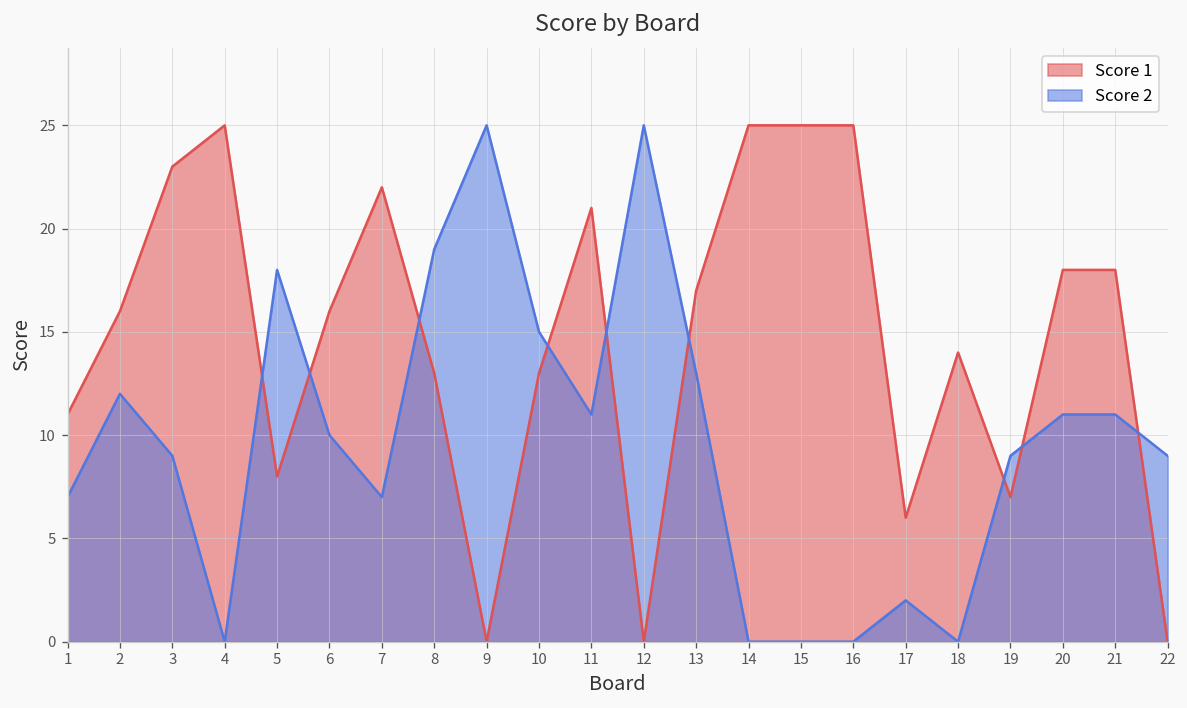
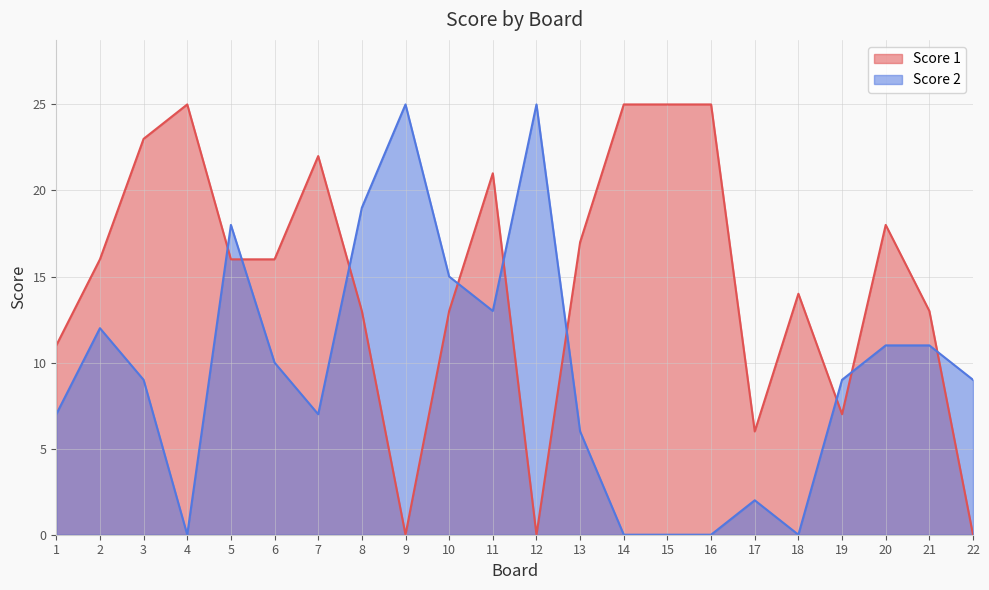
  {
    "Score 1": {
      "1": 11,
      "2": 16,
      "3": 23,
      "4": 25,
-     "5": 8,
+     "5": 16,
      "6": 16,
      "7": 22,
      "8": 13,
      "9": 0,
      "10": 13,
      "11": 21,
      "12": 0,
      "13": 17,
      "14": 25,
      "15": 25,
      "16": 25,
      "17": 6,
      "18": 14,
      "19": 7,
      "20": 18,
-     "21": 18,
+     "21": 13,
      "22": 0
    },
    "Score 2": {
      "1": 7,
      "2": 12,
      "3": 9,
      "4": 0,
      "5": 18,
      "6": 10,
      "7": 7,
      "8": 19,
      "9": 25,
      "10": 15,
-     "11": 11,
+     "11": 13,
      "12": 25,
-     "13": 13,
+     "13": 6,
      "14": 0,
      "15": 0,
      "16": 0,
      "17": 2,
      "18": 0,
      "19": 9,
      "20": 11,
      "21": 11,
      "22": 9
    }
  }
